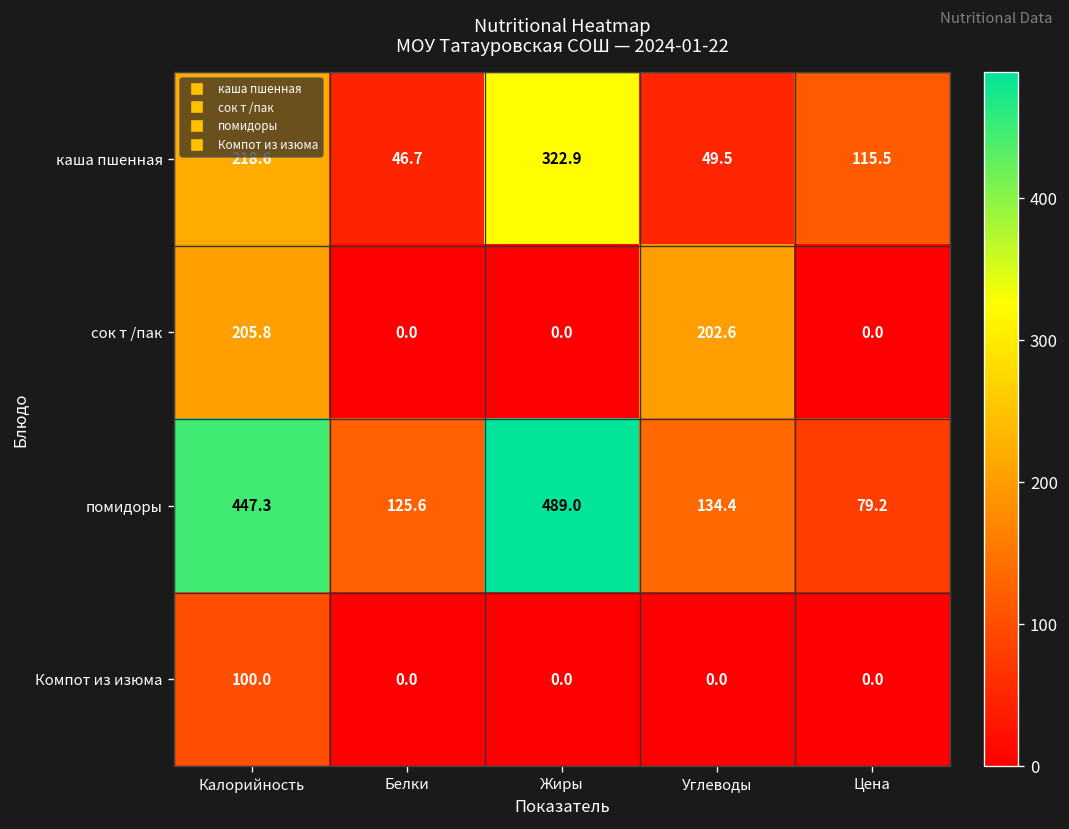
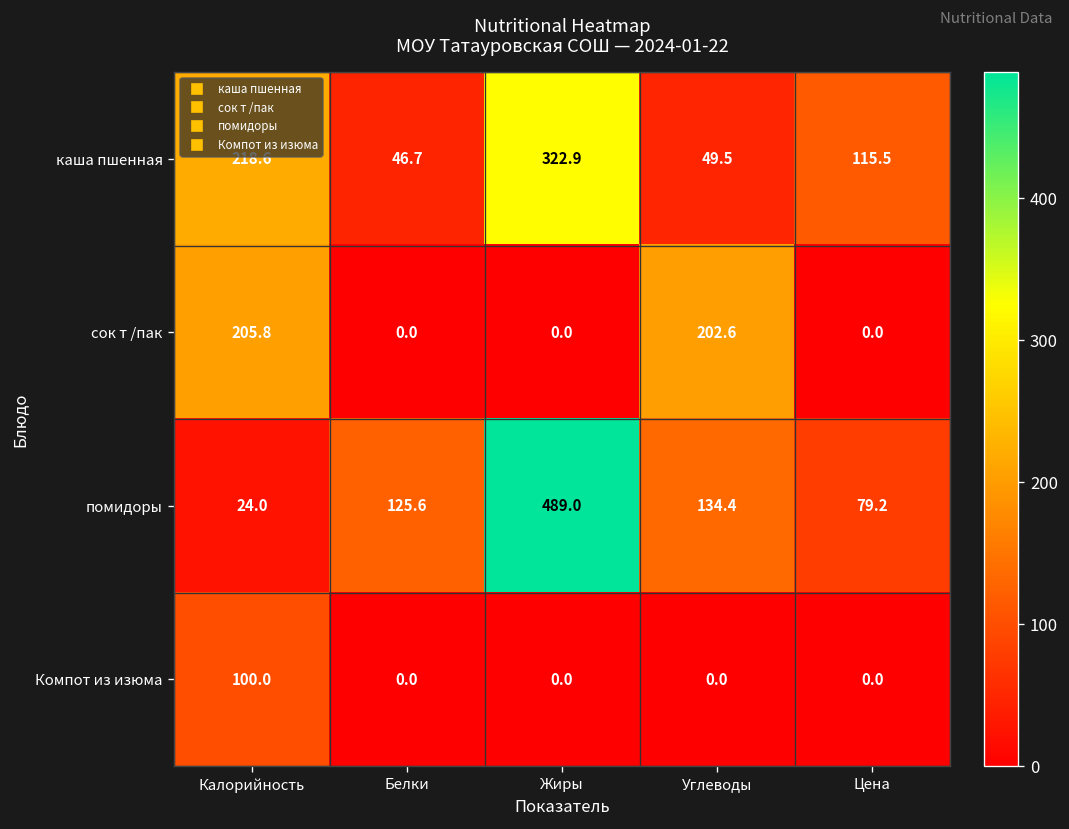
  {
    "каша пшенная": {
      "Белки": 46.7,
      "Жиры": 322.9,
      "Углеводы": 49.5,
      "Цена": 115.5
    },
    "сок т /пак": {
      "Калорийность": 205.8,
      "Белки": 0.0,
      "Жиры": 0.0,
      "Углеводы": 202.6,
      "Цена": 0.0
    },
    "помидоры": {
-     "Калорийность": 447.3,
+     "Калорийность": 24.0,
      "Белки": 125.6,
      "Жиры": 489.0,
      "Углеводы": 134.4,
      "Цена": 79.2
    },
    "Компот из изюма": {
      "Калорийность": 100.0,
      "Белки": 0.0,
      "Жиры": 0.0,
      "Углеводы": 0.0,
      "Цена": 0.0
    }
  }
